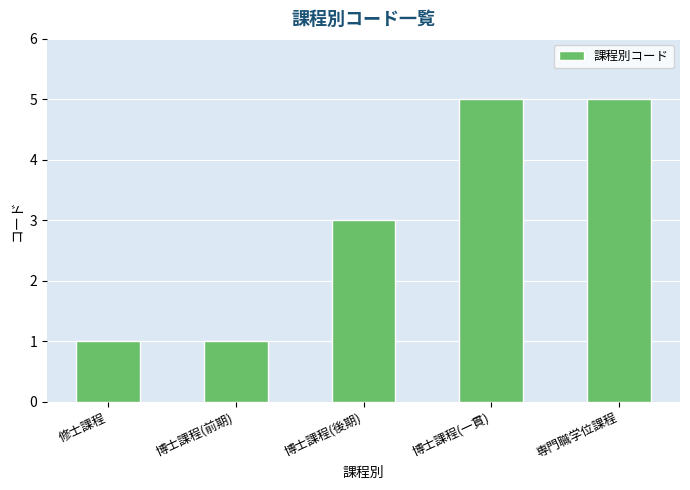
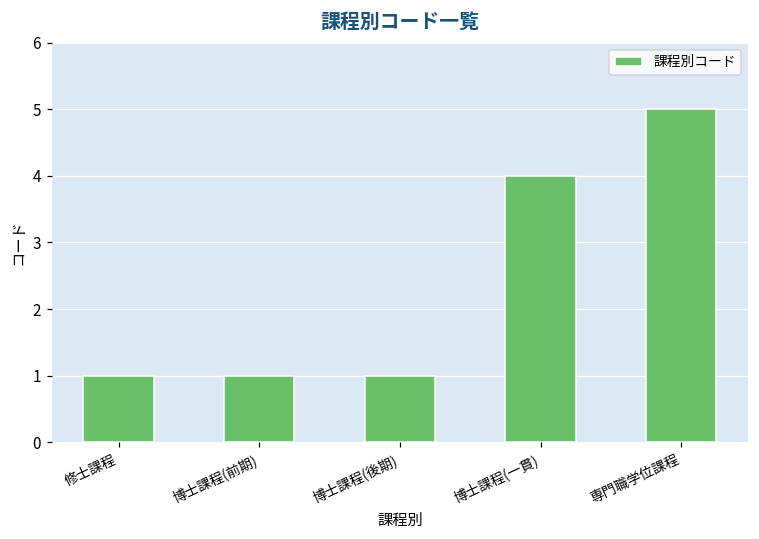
  {
    "修士課程": 1,
    "博士課程(前期)": 1,
-   "博士課程(後期)": 3,
-   "博士課程(一貫)": 5,
+   "博士課程(後期)": 1,
+   "博士課程(一貫)": 4,
    "専門職学位課程": 5
  }
